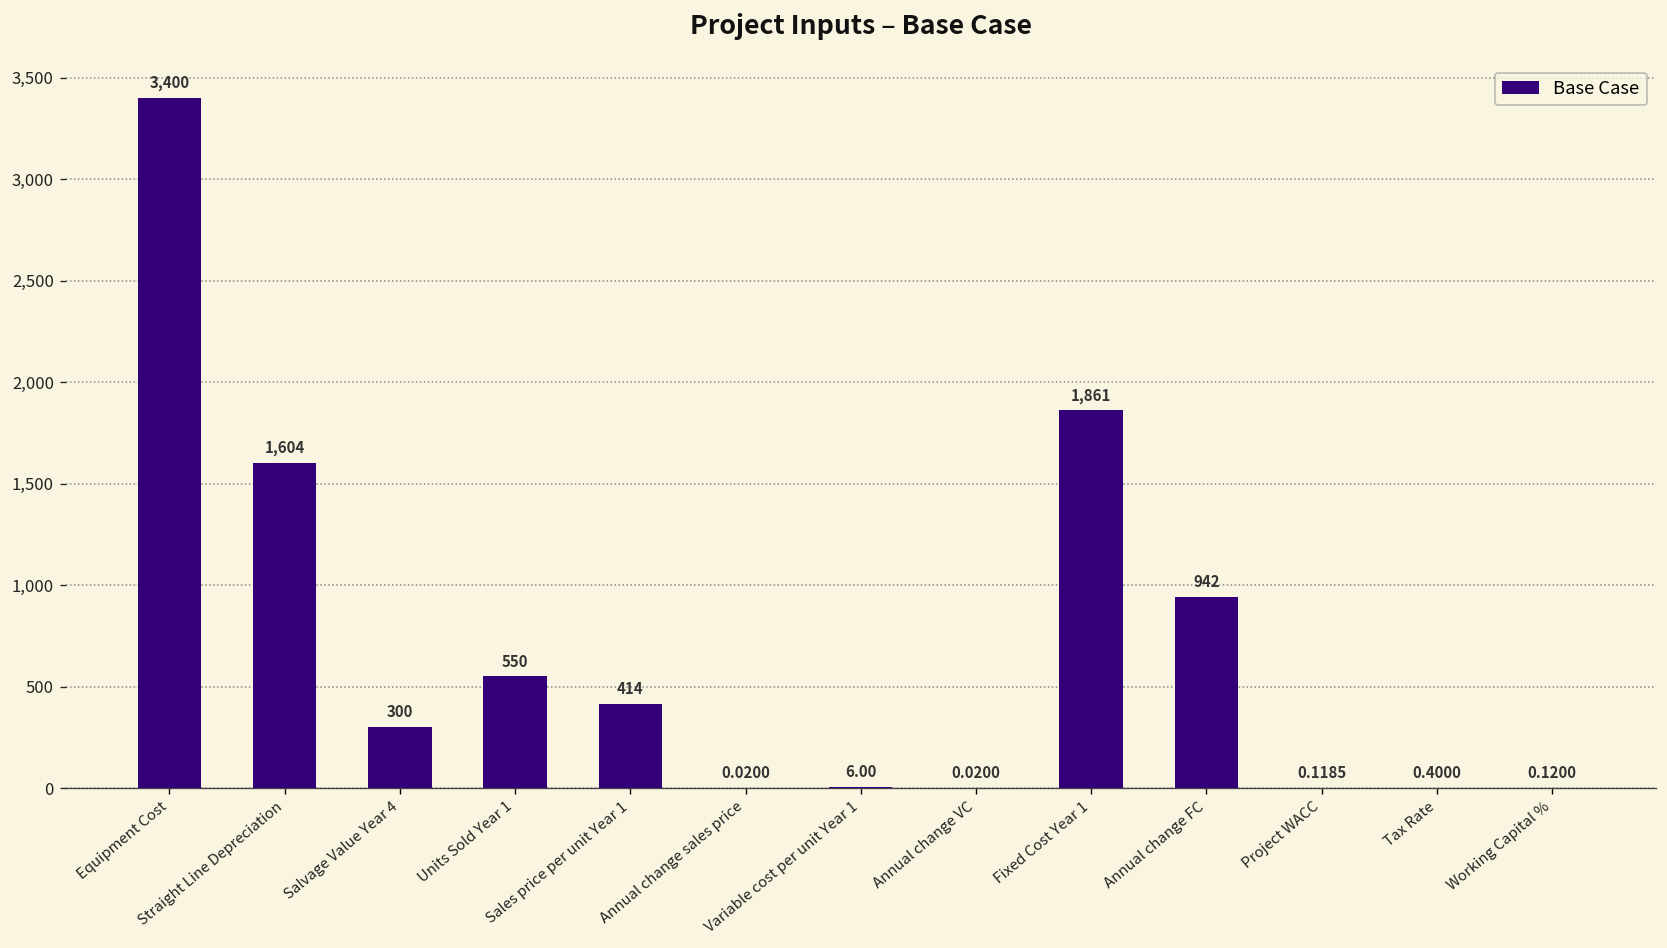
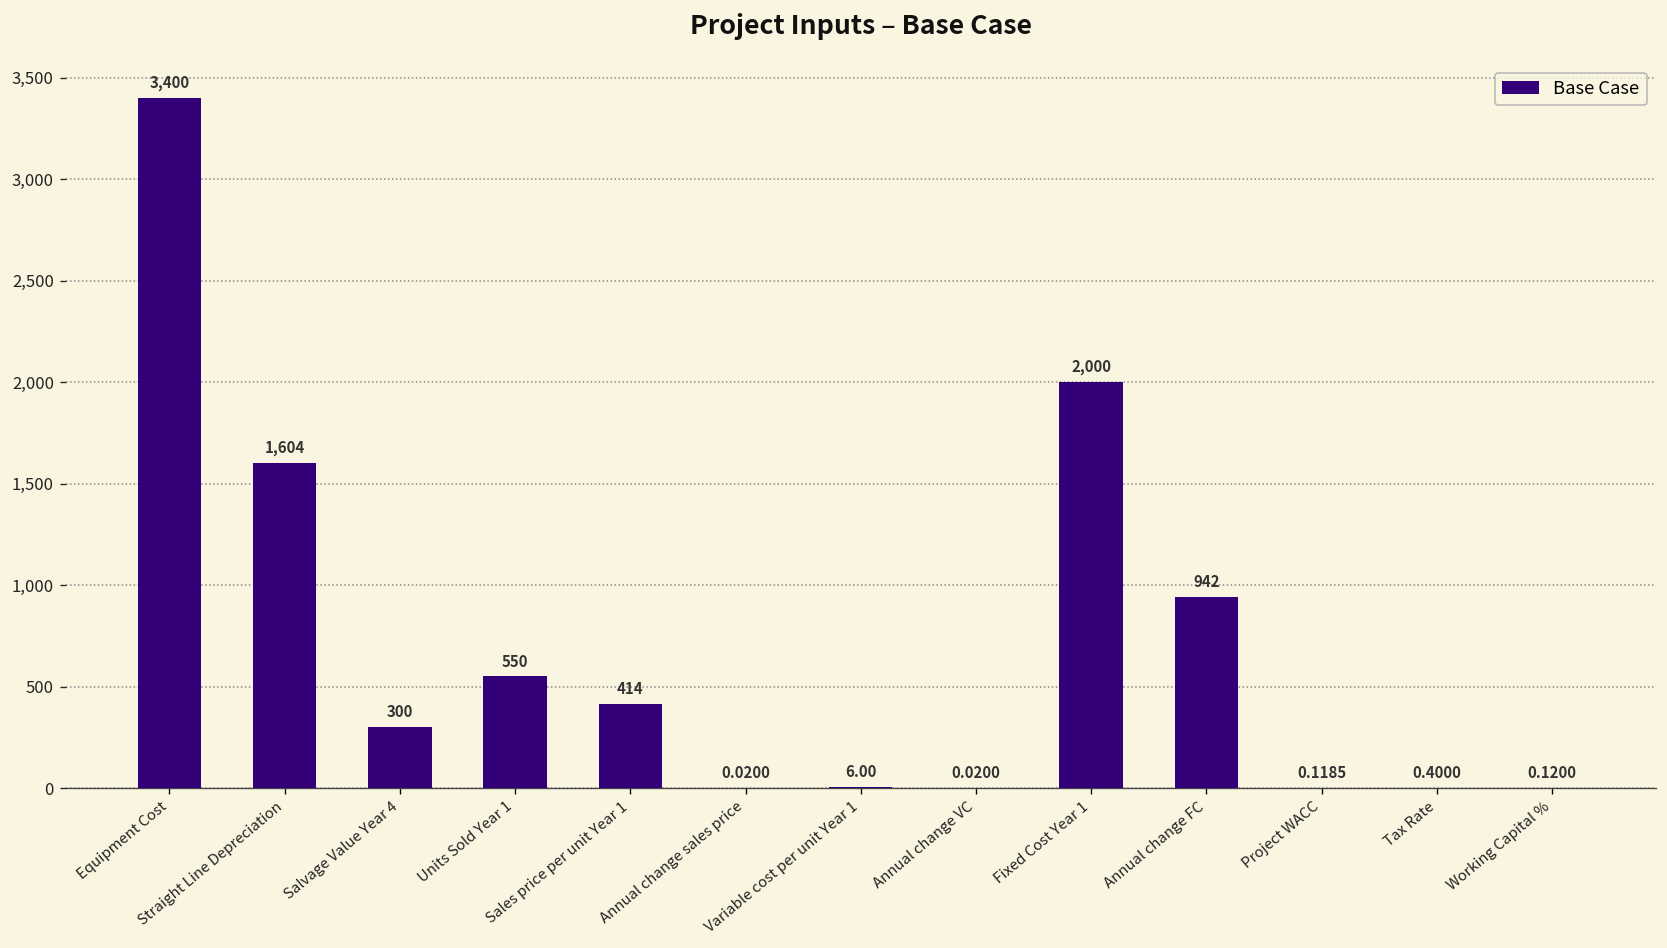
  {
    "Equipment Cost": "3,400",
    "Straight Line Depreciation": "1,604",
    "Salvage Value Year 4": "300",
    "Units Sold Year 1": "550",
    "Sales price per unit Year 1": "414",
    "Annual change sales price": "0.0200",
    "Variable cost per unit Year 1": "6.00",
    "Annual change VC": "0.0200",
-   "Fixed Cost Year 1": "1,861",
+   "Fixed Cost Year 1": "2,000",
    "Annual change FC": "942",
    "Project WACC": "0.1185",
    "Tax Rate": "0.4000",
    "Working Capital %": "0.1200"
  }
